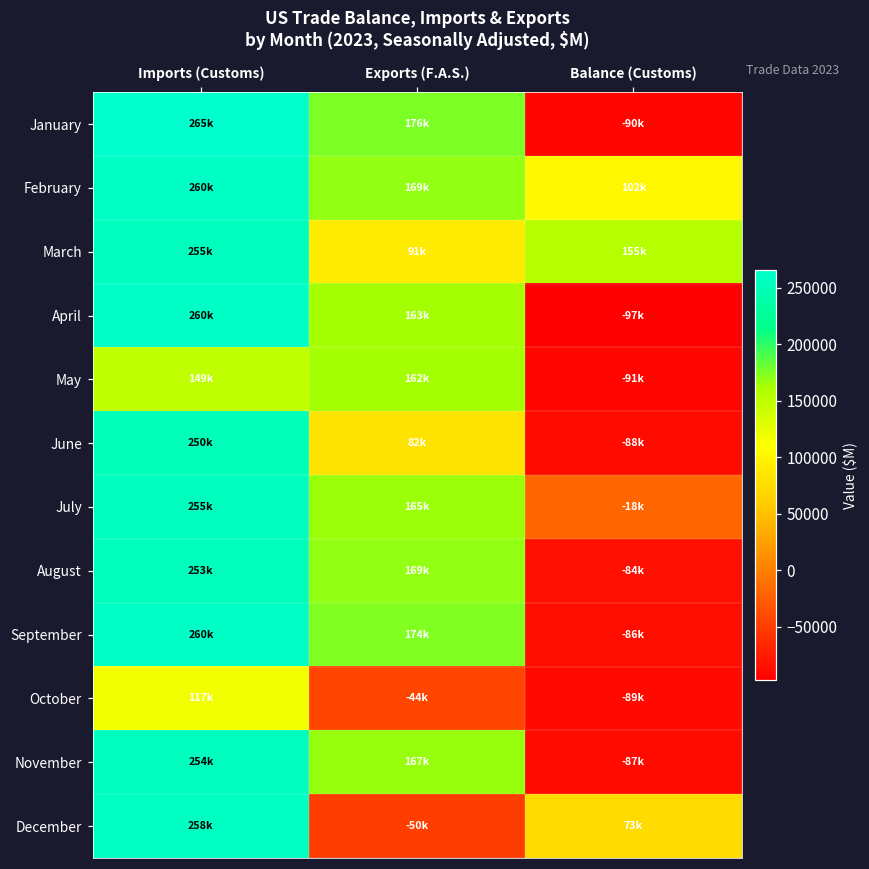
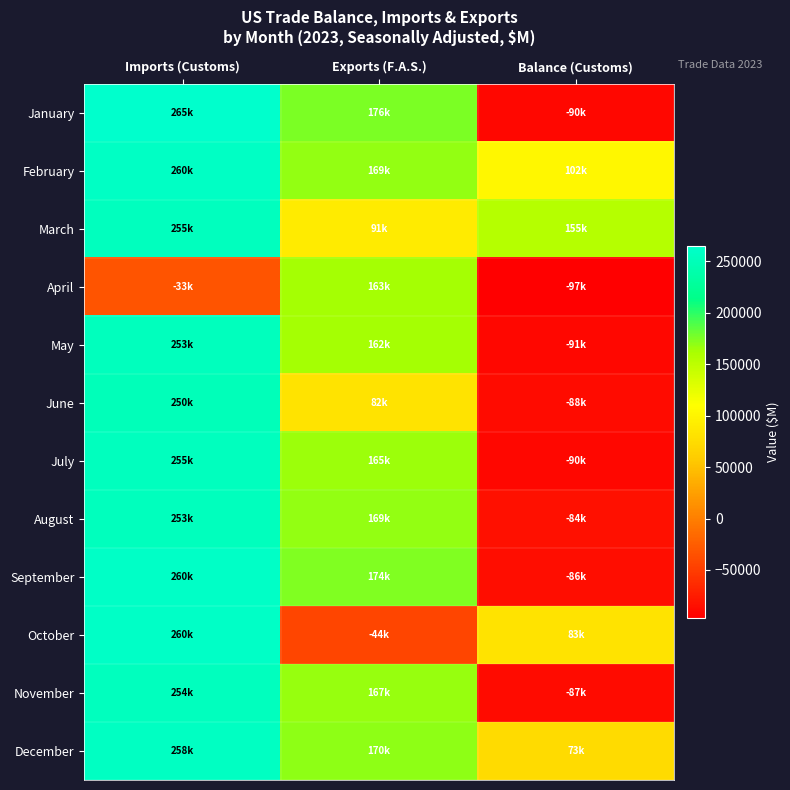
  {
    "January": {
      "Imports (Customs)": "265k",
      "Exports (F.A.S.)": "176k",
      "Balance (Customs)": "-90k"
    },
    "February": {
      "Imports (Customs)": "260k",
      "Exports (F.A.S.)": "169k",
      "Balance (Customs)": "102k"
    },
    "March": {
      "Imports (Customs)": "255k",
      "Exports (F.A.S.)": "91k",
      "Balance (Customs)": "155k"
    },
    "April": {
-     "Imports (Customs)": "260k",
+     "Imports (Customs)": "-33k",
      "Exports (F.A.S.)": "163k",
      "Balance (Customs)": "-97k"
    },
    "May": {
-     "Imports (Customs)": "149k",
+     "Imports (Customs)": "253k",
      "Exports (F.A.S.)": "162k",
      "Balance (Customs)": "-91k"
    },
    "June": {
      "Imports (Customs)": "250k",
      "Exports (F.A.S.)": "82k",
      "Balance (Customs)": "-88k"
    },
    "July": {
      "Imports (Customs)": "255k",
      "Exports (F.A.S.)": "165k",
-     "Balance (Customs)": "-18k"
+     "Balance (Customs)": "-90k"
    },
    "August": {
      "Imports (Customs)": "253k",
      "Exports (F.A.S.)": "169k",
      "Balance (Customs)": "-84k"
    },
    "September": {
      "Imports (Customs)": "260k",
      "Exports (F.A.S.)": "174k",
      "Balance (Customs)": "-86k"
    },
    "October": {
-     "Imports (Customs)": "117k",
+     "Imports (Customs)": "260k",
      "Exports (F.A.S.)": "-44k",
-     "Balance (Customs)": "-89k"
+     "Balance (Customs)": "83k"
    },
    "November": {
      "Imports (Customs)": "254k",
      "Exports (F.A.S.)": "167k",
      "Balance (Customs)": "-87k"
    },
    "December": {
      "Imports (Customs)": "258k",
-     "Exports (F.A.S.)": "-50k",
+     "Exports (F.A.S.)": "170k",
      "Balance (Customs)": "73k"
    }
  }
